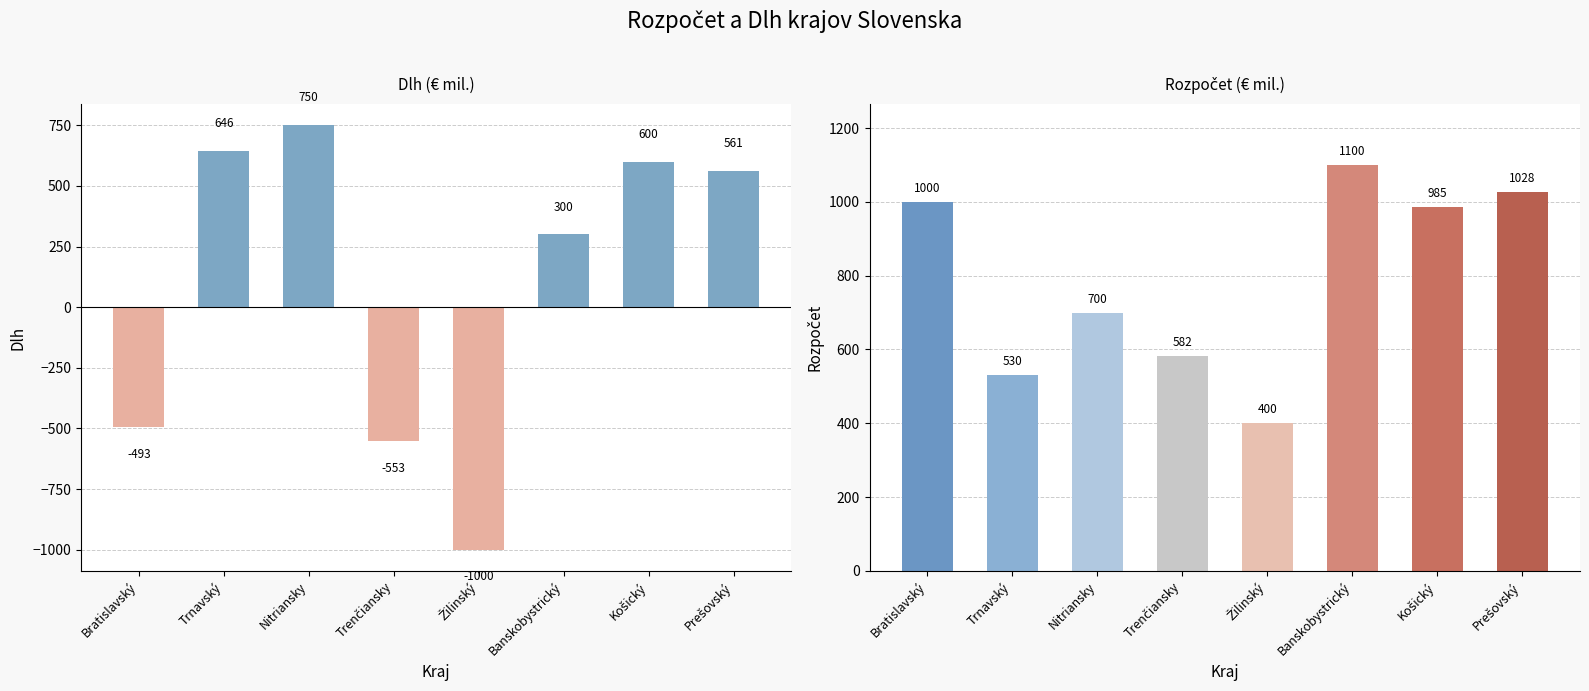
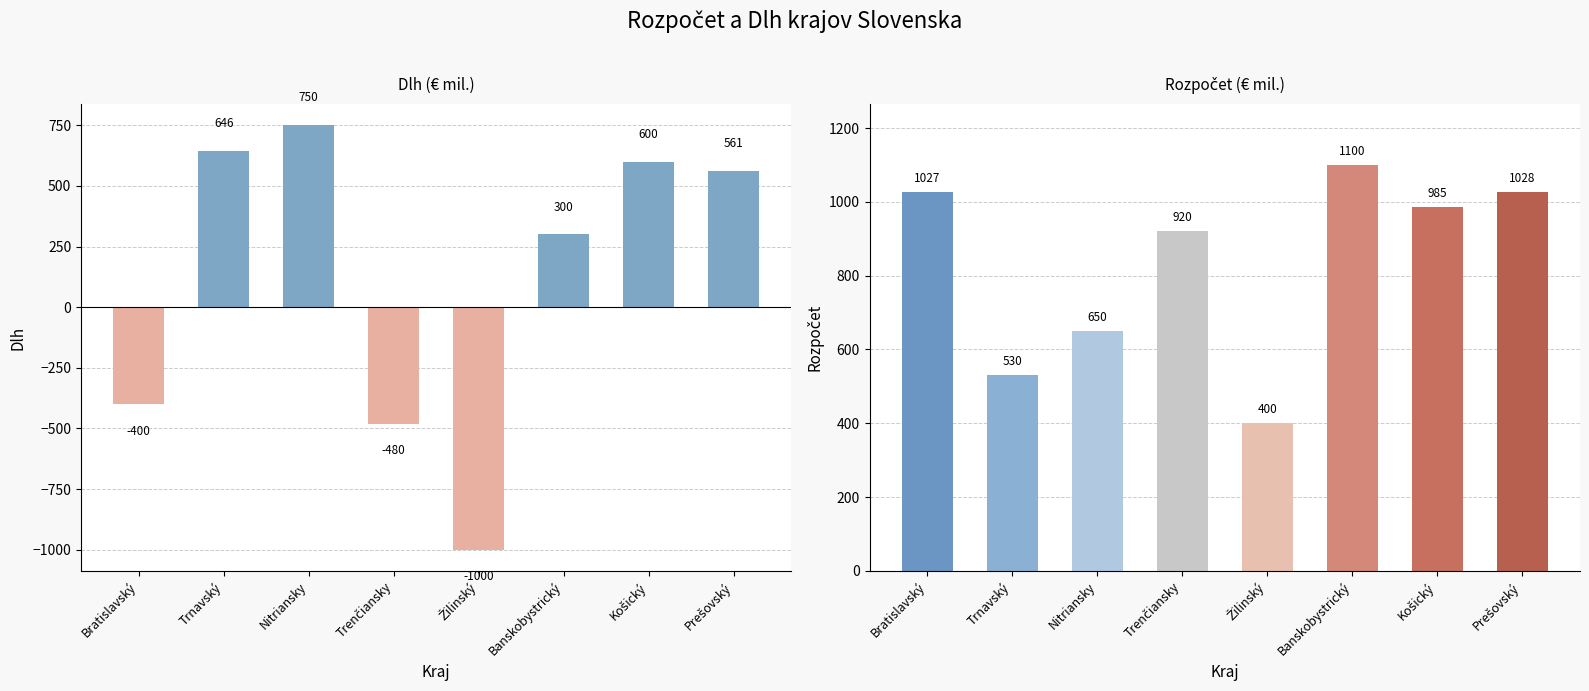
  {
    "Dlh (€ mil.)": {
-     "Bratislavský": -493,
+     "Bratislavský": -400,
      "Trnavský": 646,
      "Nitriansky": 750,
-     "Trenčiansky": -553,
+     "Trenčiansky": -480,
      "Žilinský": -1000,
      "Banskobystrický": 300,
      "Košický": 600,
      "Prešovský": 561
    },
    "Rozpočet (€ mil.)": {
-     "Bratislavský": 1000,
+     "Bratislavský": 1027,
      "Trnavský": 530,
-     "Nitriansky": 700,
-     "Trenčiansky": 582,
+     "Nitriansky": 650,
+     "Trenčiansky": 920,
      "Žilinský": 400,
      "Banskobystrický": 1100,
      "Košický": 985,
      "Prešovský": 1028
    }
  }
